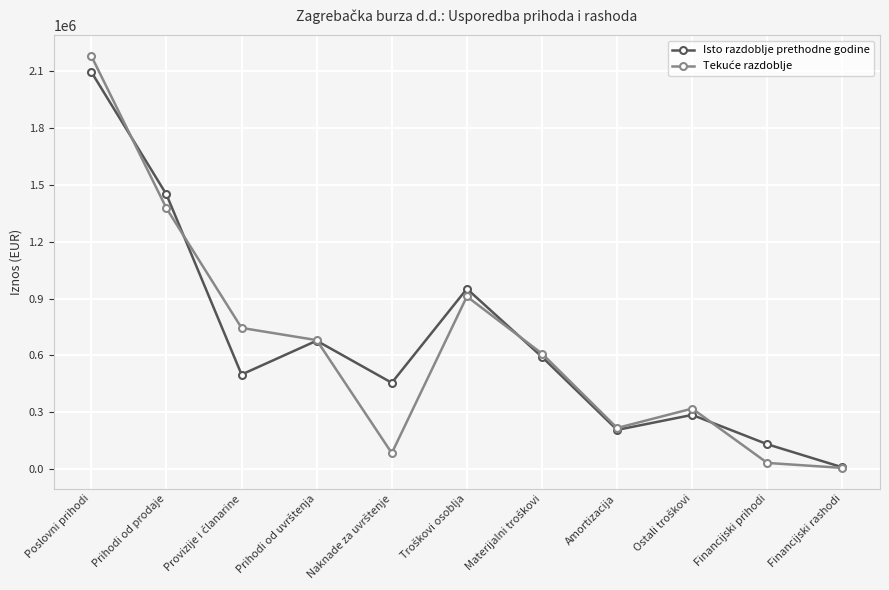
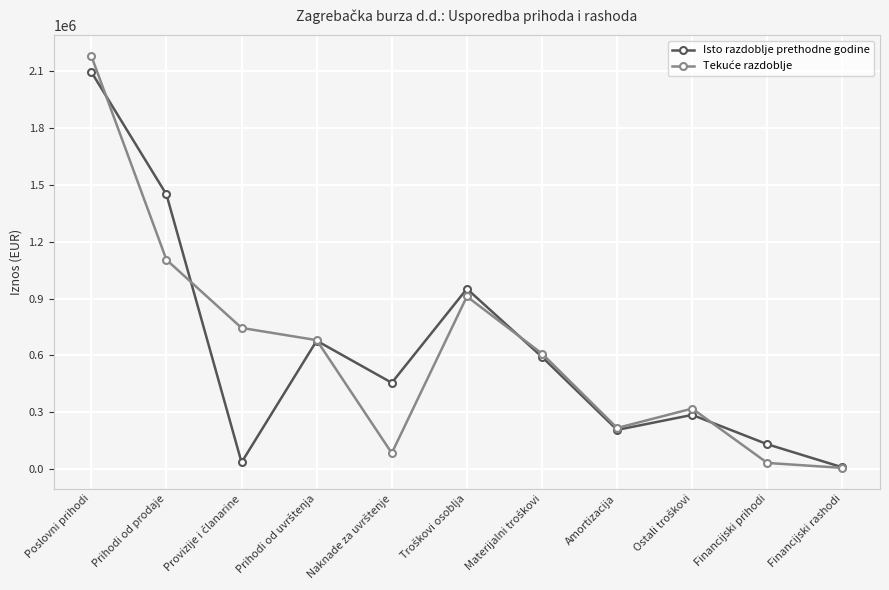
  {
    "Isto razdoblje prethodne godine": {
      "Poslovni prihodi": 2090000,
      "Prihodi od prodaje": 1450000,
-     "Provizije i članarine": 500000,
+     "Provizije i članarine": 40000,
      "Naknade za uvrštenje": 460000,
      "Troškovi osoblja": 950000,
      "Materijalni troškovi": 590000,
      "Ostali troškovi": 290000,
      "Financijski prihodi": 130000
    },
    "Tekuće razdoblje": {
      "Poslovni prihodi": 2180000,
-     "Prihodi od prodaje": 1380000,
+     "Prihodi od prodaje": 1100000,
      "Provizije i članarine": 750000,
      "Naknade za uvrštenje": 90000,
      "Troškovi osoblja": 910000,
      "Materijalni troškovi": 610000,
      "Ostali troškovi": 320000,
      "Financijski prihodi": 30000
    }
  }
